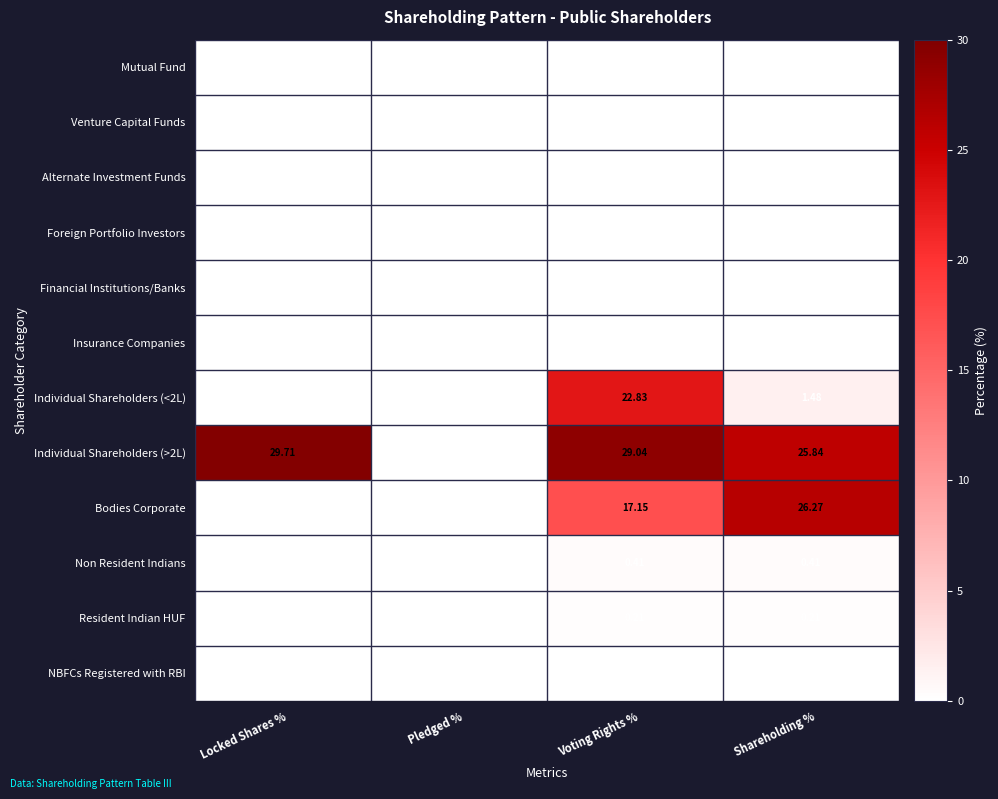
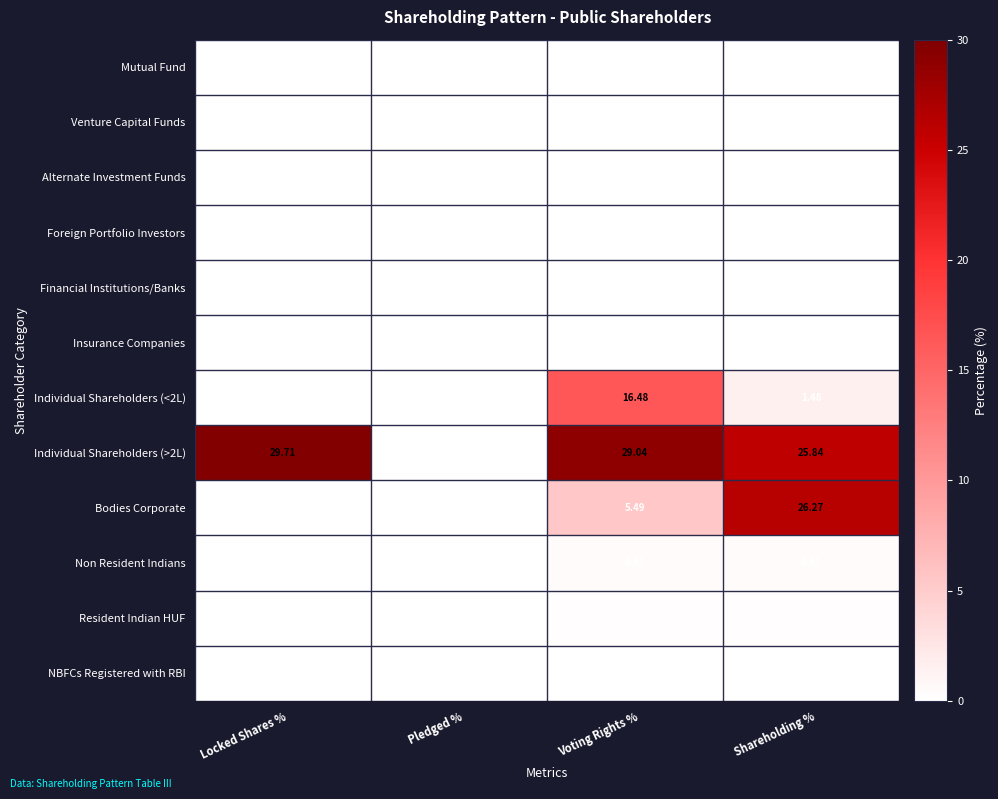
  {
    "Individual Shareholders (<2L)": {
-     "Voting Rights %": 22.83
+     "Voting Rights %": 16.48
    },
    "Individual Shareholders (>2L)": {
      "Locked Shares %": 29.71,
      "Voting Rights %": 29.04,
      "Shareholding %": 25.84
    },
    "Bodies Corporate": {
-     "Voting Rights %": 17.15,
+     "Voting Rights %": 5.49,
      "Shareholding %": 26.27
    }
  }
